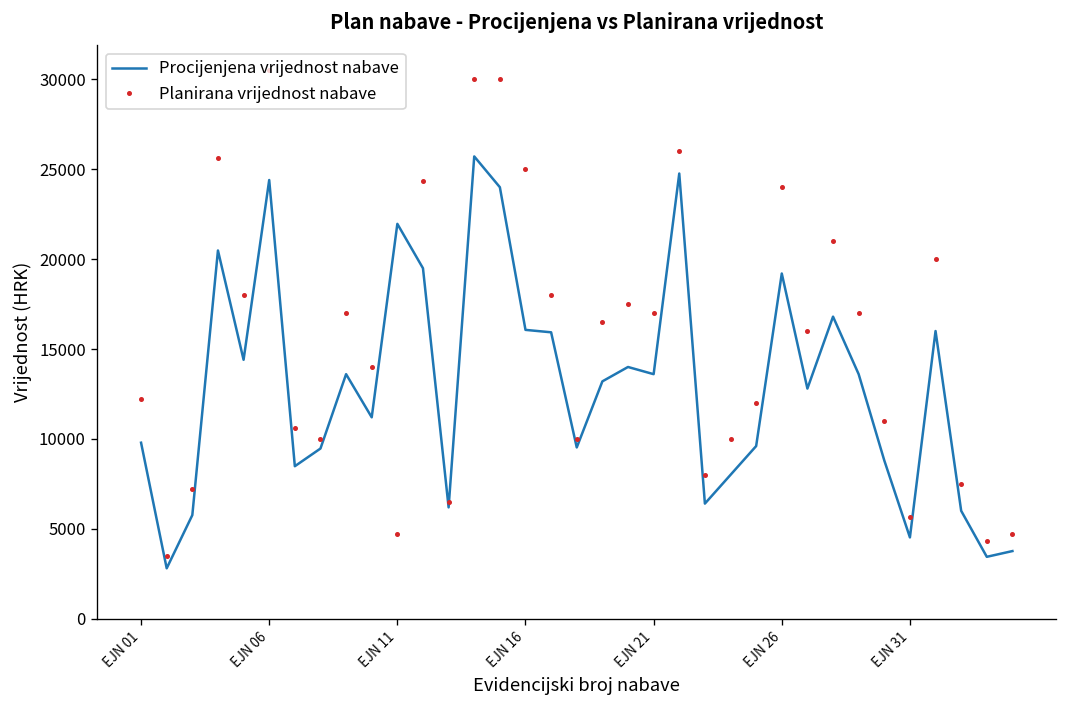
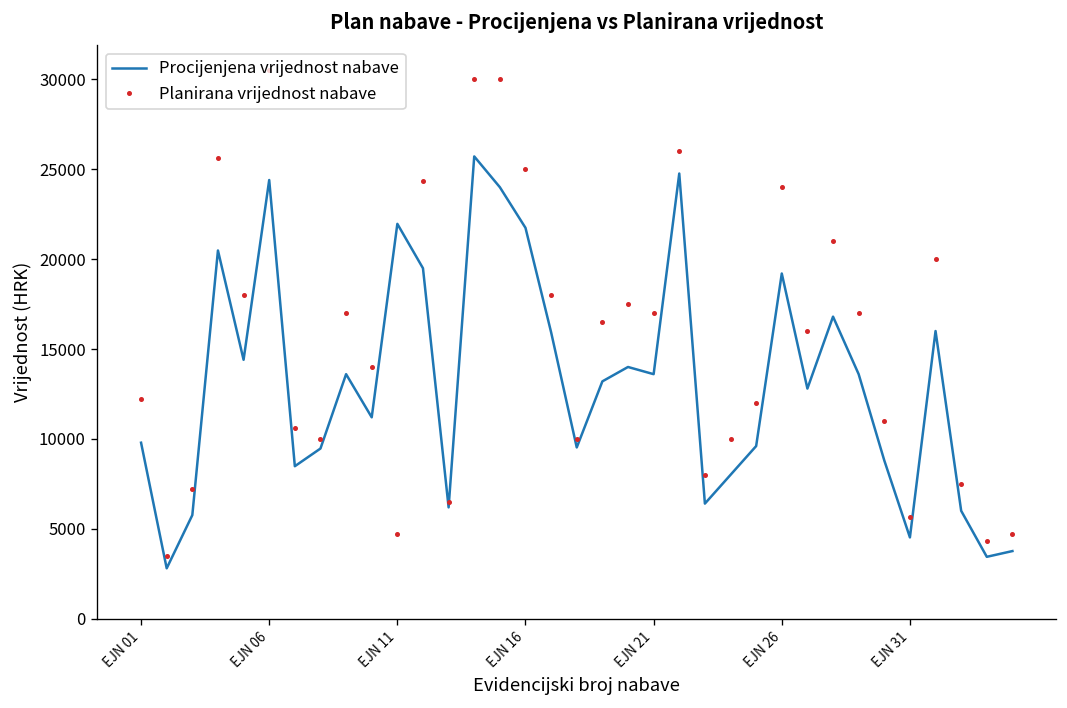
  {
    "Procijenjena vrijednost nabave": {
      "EJN 01": 9800,
      "EJN 06": 24400,
      "EJN 11": 22000,
-     "EJN 16": 16100,
+     "EJN 16": 21700,
      "EJN 21": 13600,
      "EJN 26": 19200,
      "EJN 31": 4500
    },
    "Planirana vrijednost nabave": {
      "EJN 01": 12200,
      "EJN 11": 4700,
      "EJN 16": 25000,
      "EJN 21": 17000,
      "EJN 26": 24000,
      "EJN 31": 5700
    }
  }
